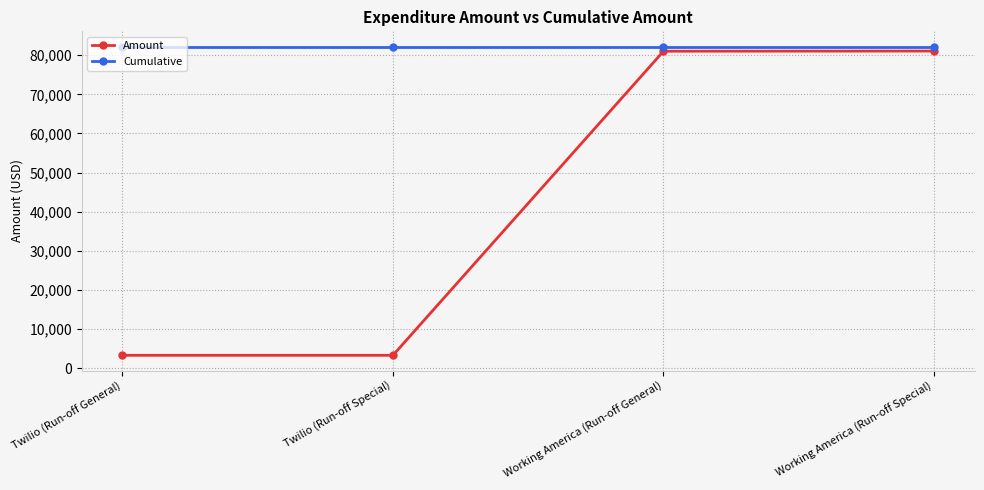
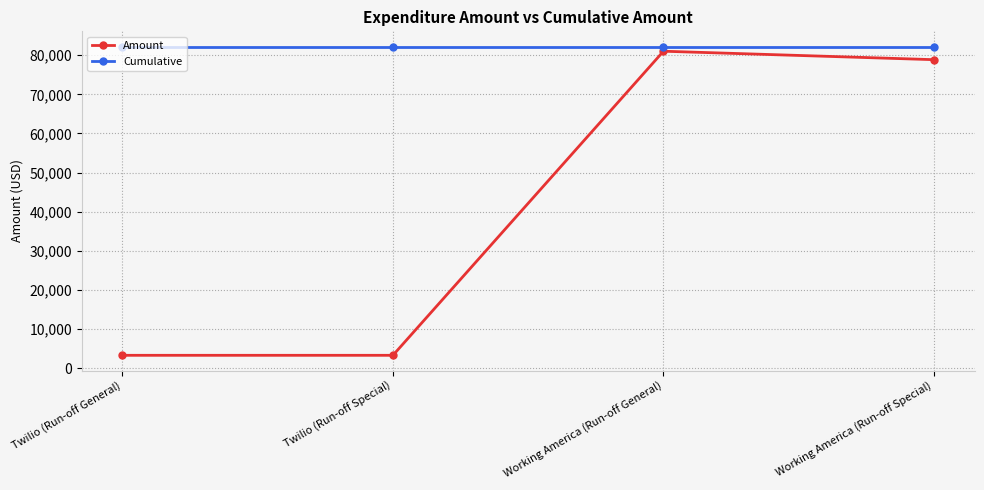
  {
    "Amount": {
      "Twilio (Run-off General)": "3,000",
      "Twilio (Run-off Special)": "3,000",
      "Working America (Run-off General)": "81,000",
-     "Working America (Run-off Special)": "81,000"
+     "Working America (Run-off Special)": "79,000"
    },
    "Cumulative": {
      "Twilio (Run-off Special)": "82,000",
      "Working America (Run-off General)": "82,000",
      "Working America (Run-off Special)": "82,000"
    }
  }
